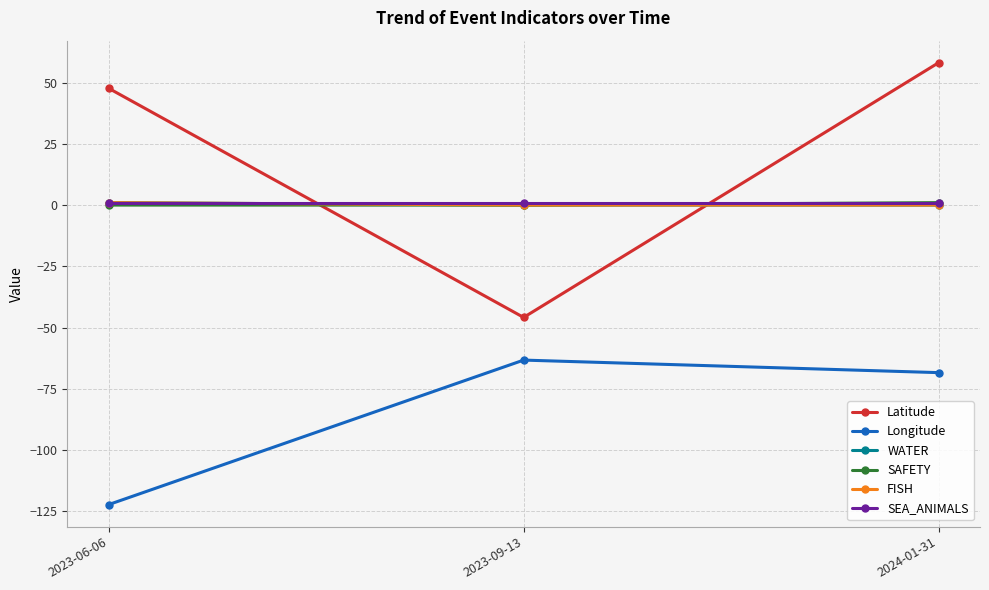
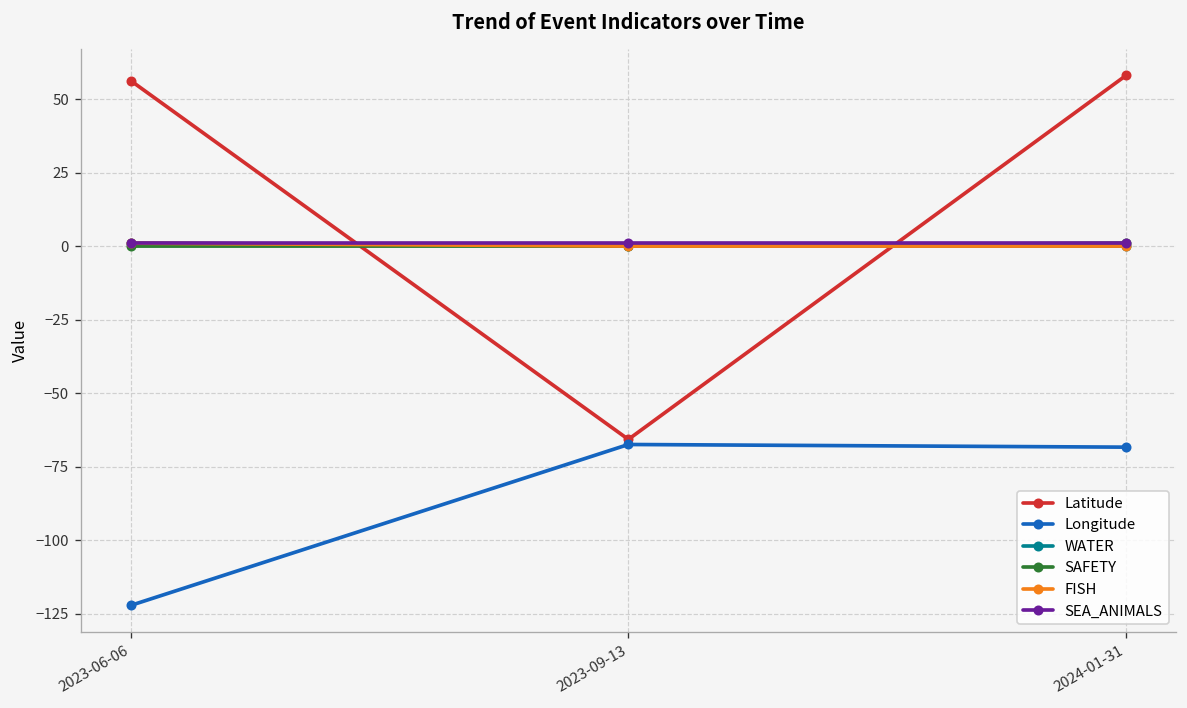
  {
    "Latitude": {
-     "2023-06-06": 48,
-     "2023-09-13": -46,
+     "2023-06-06": 56,
+     "2023-09-13": -66,
      "2024-01-31": 58
    },
    "Longitude": {
      "2023-06-06": -122,
-     "2023-09-13": -63,
+     "2023-09-13": -67,
      "2024-01-31": -68
    }
  }
